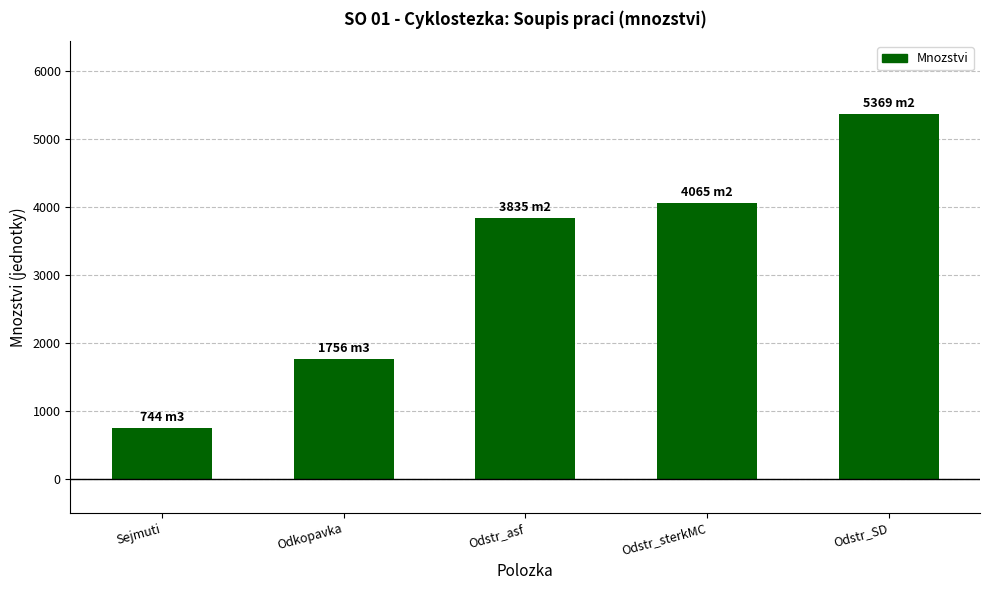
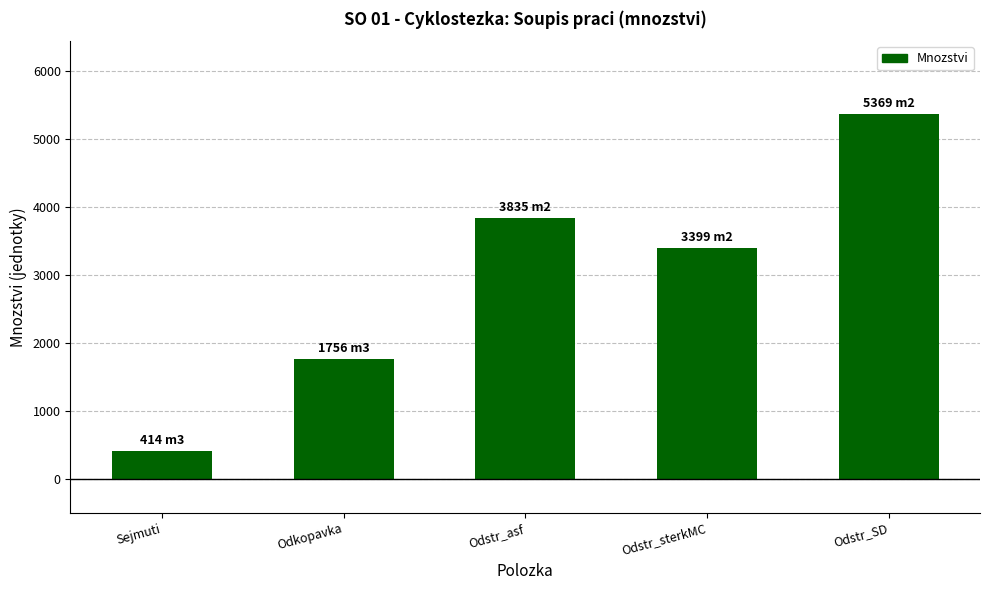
  {
-   "Sejmuti": 744,
+   "Sejmuti": 414,
    "Odkopavka": 1756,
    "Odstr_asf": 3835,
-   "Odstr_sterkMC": 4065,
+   "Odstr_sterkMC": 3399,
    "Odstr_SD": 5369
  }
